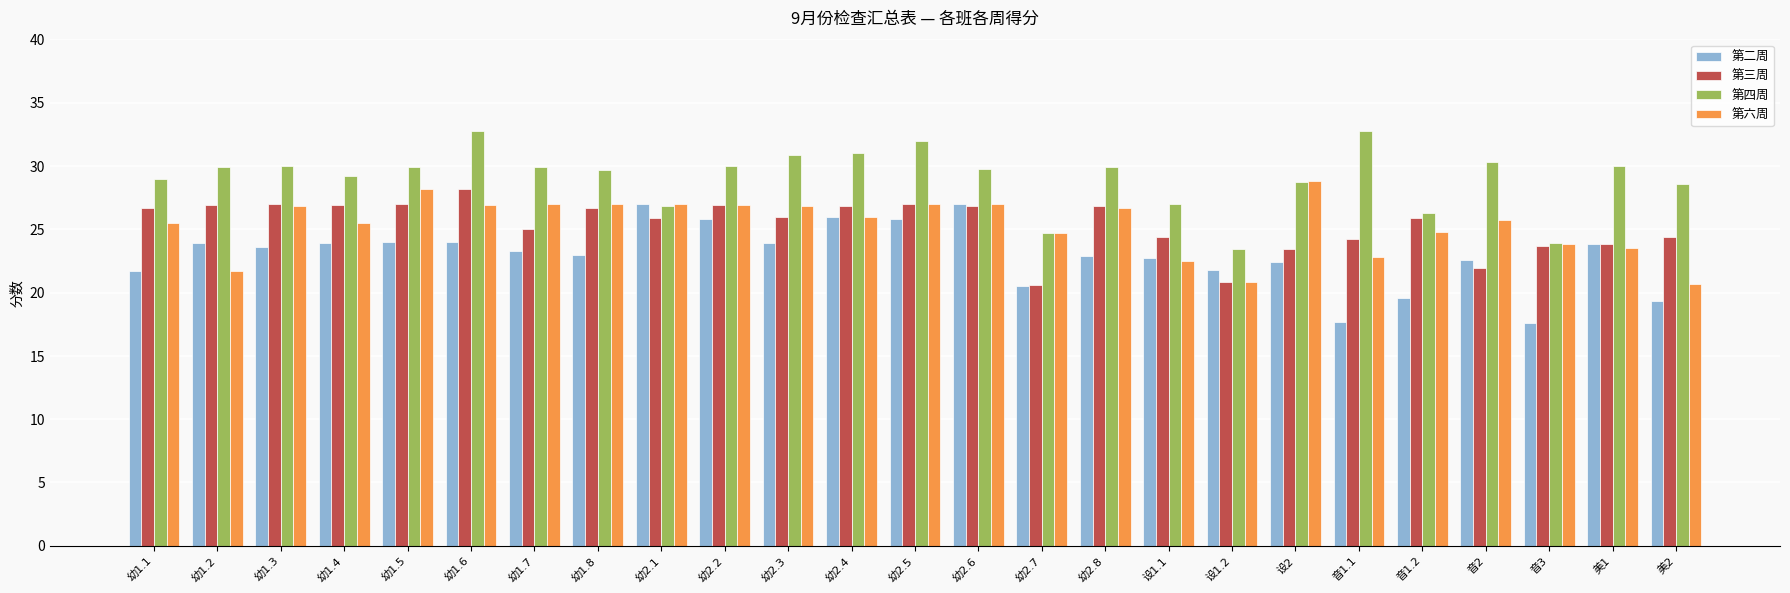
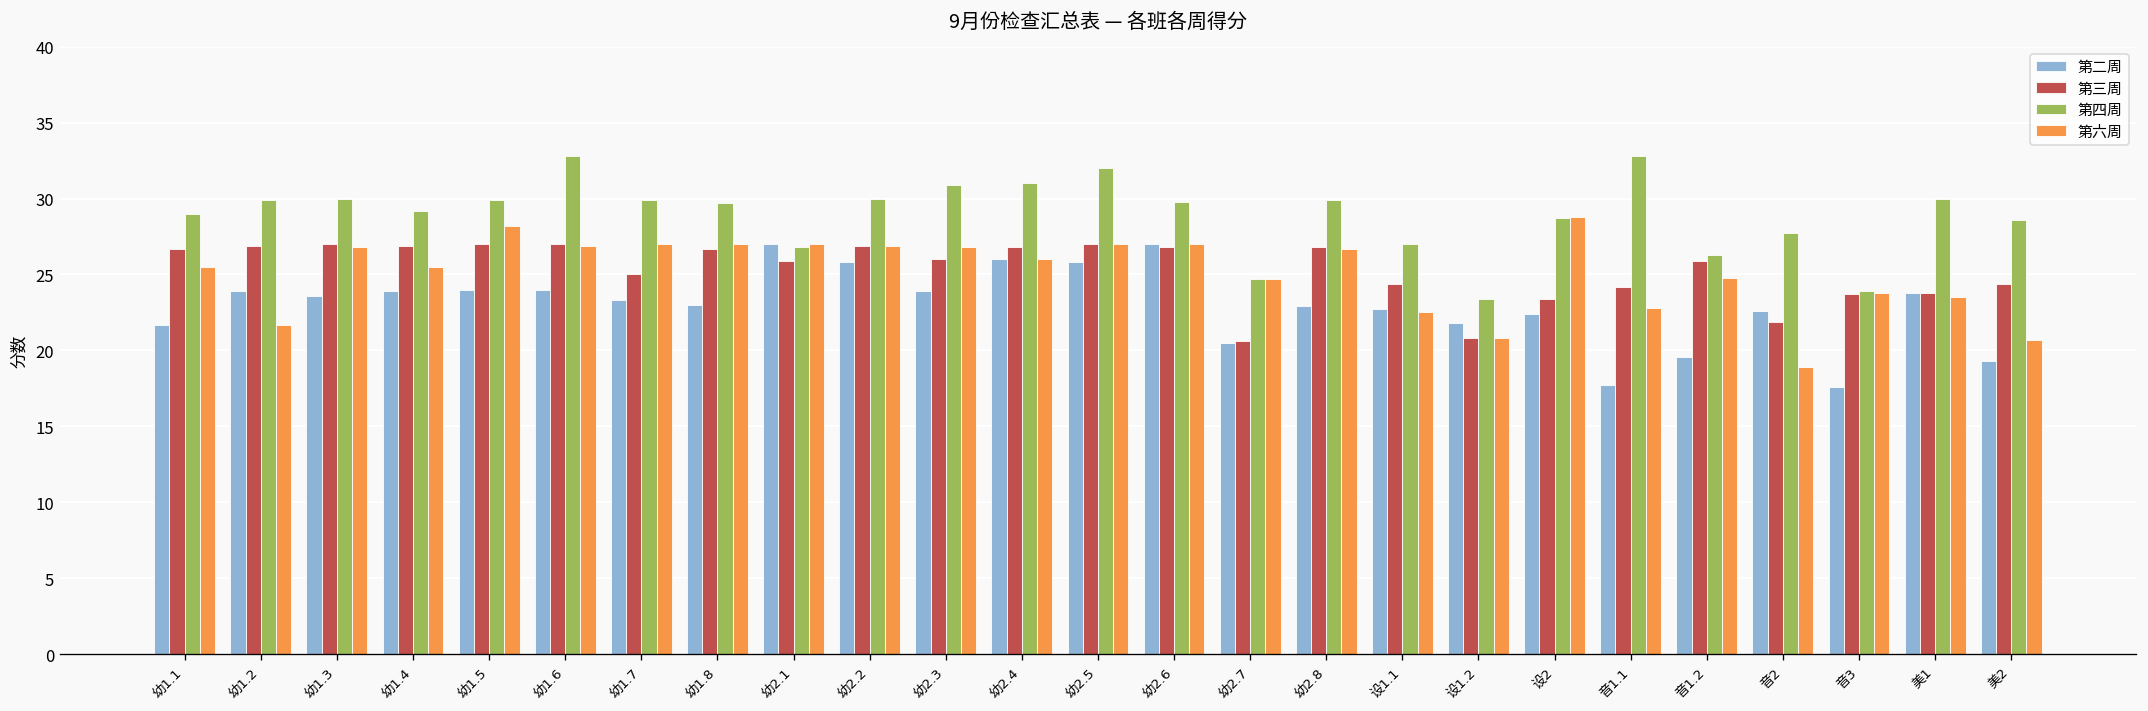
  {
    "第二周": {
      "幼1.1": 21.7,
      "幼1.2": 23.9,
      "幼1.3": 23.6,
      "幼1.4": 23.9,
      "幼1.5": 24.0,
      "幼1.6": 24.0,
      "幼1.7": 23.3,
      "幼1.8": 23.0,
      "幼2.1": 27.0,
      "幼2.2": 25.8,
      "幼2.3": 23.9,
      "幼2.4": 26.0,
      "幼2.5": 25.8,
      "幼2.6": 27.0,
      "幼2.7": 20.5,
      "幼2.8": 22.9,
      "设1.1": 22.7,
      "设1.2": 21.8,
      "设2": 22.4,
      "音1.1": 17.7,
      "音1.2": 19.6,
      "音2": 22.6,
      "音3": 17.6,
      "美1": 23.8,
      "美2": 19.3
    },
    "第三周": {
      "幼1.1": 26.7,
      "幼1.2": 26.9,
      "幼1.3": 27.0,
      "幼1.4": 26.9,
      "幼1.5": 27.0,
-     "幼1.6": 28.2,
+     "幼1.6": 27.0,
      "幼1.7": 25.0,
      "幼1.8": 26.7,
      "幼2.1": 25.9,
      "幼2.2": 26.9,
      "幼2.3": 26.0,
      "幼2.4": 26.8,
      "幼2.5": 27.0,
      "幼2.6": 26.8,
      "幼2.7": 20.6,
      "幼2.8": 26.8,
      "设1.1": 24.4,
      "设1.2": 20.8,
      "设2": 23.4,
      "音1.1": 24.2,
      "音1.2": 25.9,
      "音2": 21.9,
      "音3": 23.7,
      "美1": 23.8,
      "美2": 24.4
    },
    "第四周": {
      "幼1.1": 29.0,
      "幼1.2": 29.9,
      "幼1.3": 30.0,
      "幼1.4": 29.2,
      "幼1.5": 29.9,
      "幼1.6": 32.8,
      "幼1.7": 29.9,
      "幼1.8": 29.7,
      "幼2.1": 26.8,
      "幼2.2": 30.0,
      "幼2.3": 30.9,
      "幼2.4": 31.0,
      "幼2.5": 32.0,
      "幼2.6": 29.8,
      "幼2.7": 24.7,
      "幼2.8": 29.9,
      "设1.1": 27.0,
      "设1.2": 23.4,
      "设2": 28.7,
      "音1.1": 32.8,
      "音1.2": 26.3,
-     "音2": 30.3,
+     "音2": 27.7,
      "音3": 23.9,
      "美1": 30.0,
      "美2": 28.6
    },
    "第六周": {
      "幼1.1": 25.5,
      "幼1.2": 21.7,
      "幼1.3": 26.8,
      "幼1.4": 25.5,
      "幼1.5": 28.2,
      "幼1.6": 26.9,
      "幼1.7": 27.0,
      "幼1.8": 27.0,
      "幼2.1": 27.0,
      "幼2.2": 26.9,
      "幼2.3": 26.8,
      "幼2.4": 26.0,
      "幼2.5": 27.0,
      "幼2.6": 27.0,
      "幼2.7": 24.7,
      "幼2.8": 26.7,
      "设1.1": 22.5,
      "设1.2": 20.8,
      "设2": 28.8,
      "音1.1": 22.8,
      "音1.2": 24.8,
-     "音2": 25.7,
+     "音2": 18.9,
      "音3": 23.8,
      "美1": 23.5,
      "美2": 20.7
    }
  }
